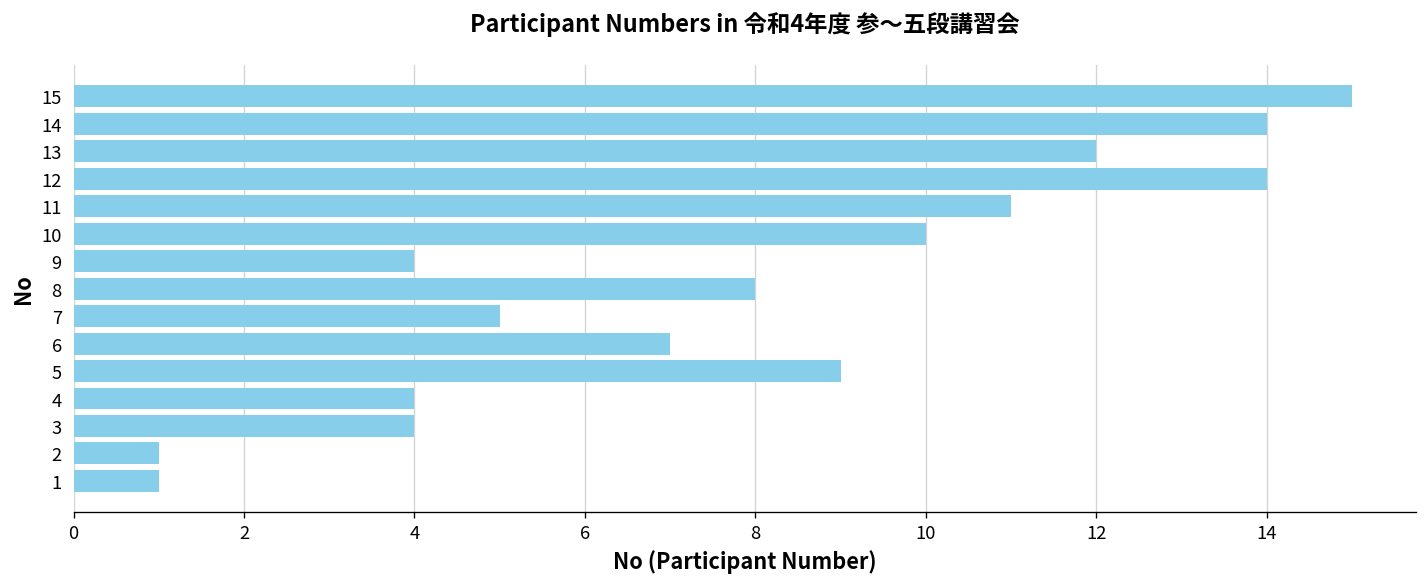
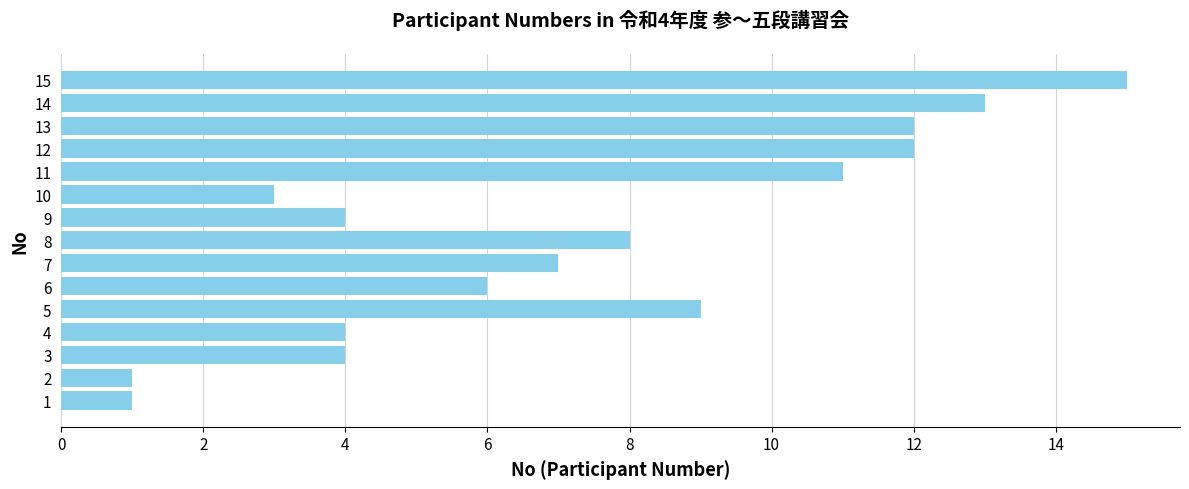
  {
    "15": 15,
-   "14": 14,
+   "14": 13,
    "13": 12,
-   "12": 14,
+   "12": 12,
    "11": 11,
-   "10": 10,
+   "10": 3,
    "9": 4,
    "8": 8,
-   "7": 5,
-   "6": 7,
+   "7": 7,
+   "6": 6,
    "5": 9,
    "4": 4,
    "3": 4,
    "2": 1,
    "1": 1
  }
